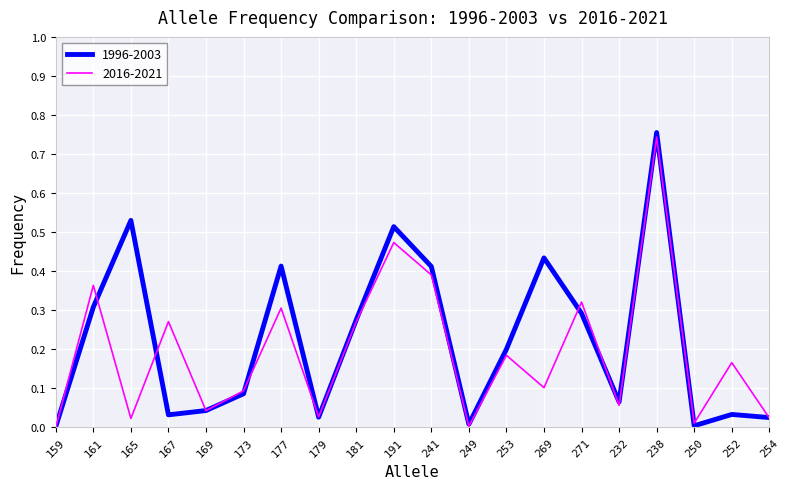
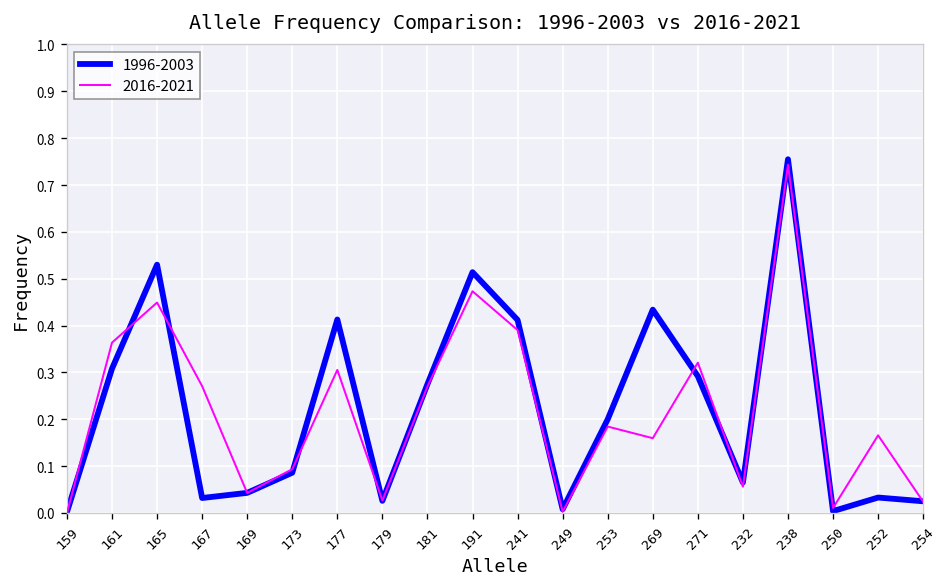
  {
    "1996-2003": {
      "161": 0.31,
      "165": 0.53,
      "167": 0.03,
      "173": 0.09,
      "177": 0.41,
      "191": 0.51,
      "241": 0.41,
      "253": 0.20,
      "269": 0.43,
      "271": 0.29,
      "232": 0.07,
      "238": 0.76,
      "250": 0.00,
      "252": 0.03
    },
    "2016-2021": {
      "161": 0.36,
-     "165": 0.02,
+     "165": 0.45,
      "167": 0.27,
      "173": 0.09,
      "177": 0.31,
      "191": 0.47,
      "241": 0.39,
      "253": 0.18,
-     "269": 0.10,
+     "269": 0.16,
      "271": 0.32,
      "232": 0.06,
      "238": 0.74,
      "250": 0.01,
      "252": 0.17
    }
  }
